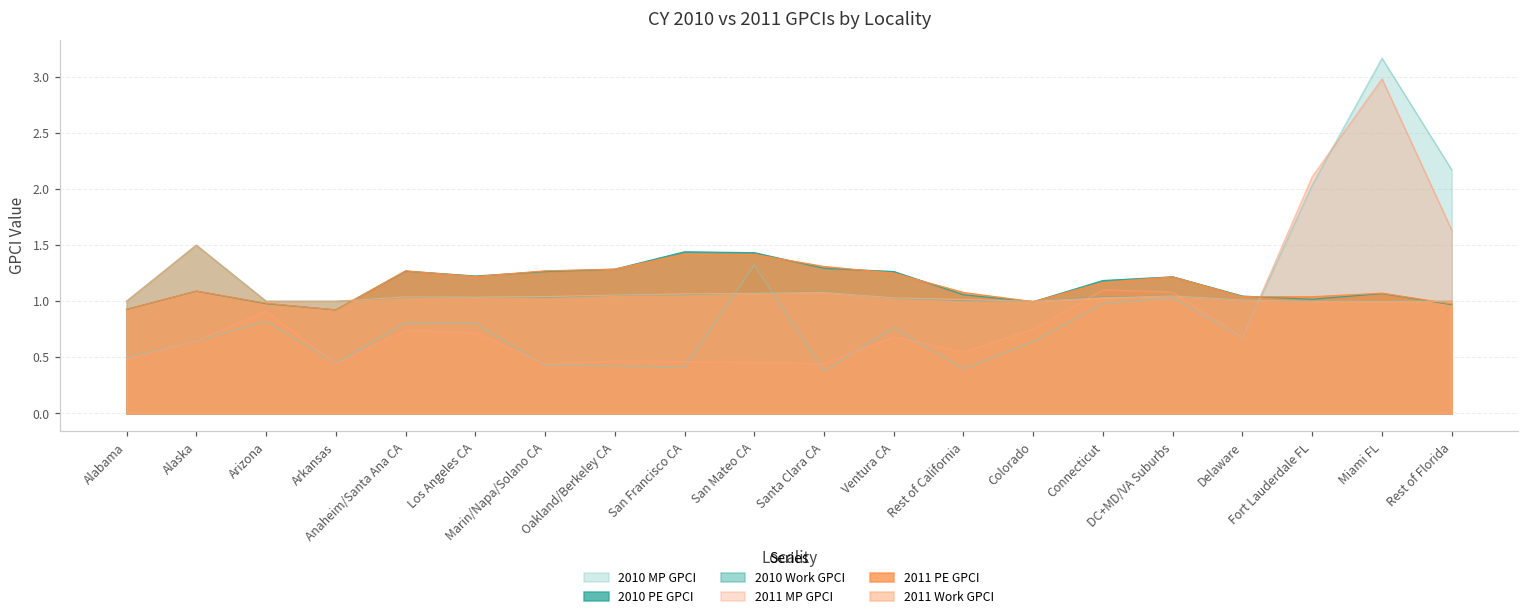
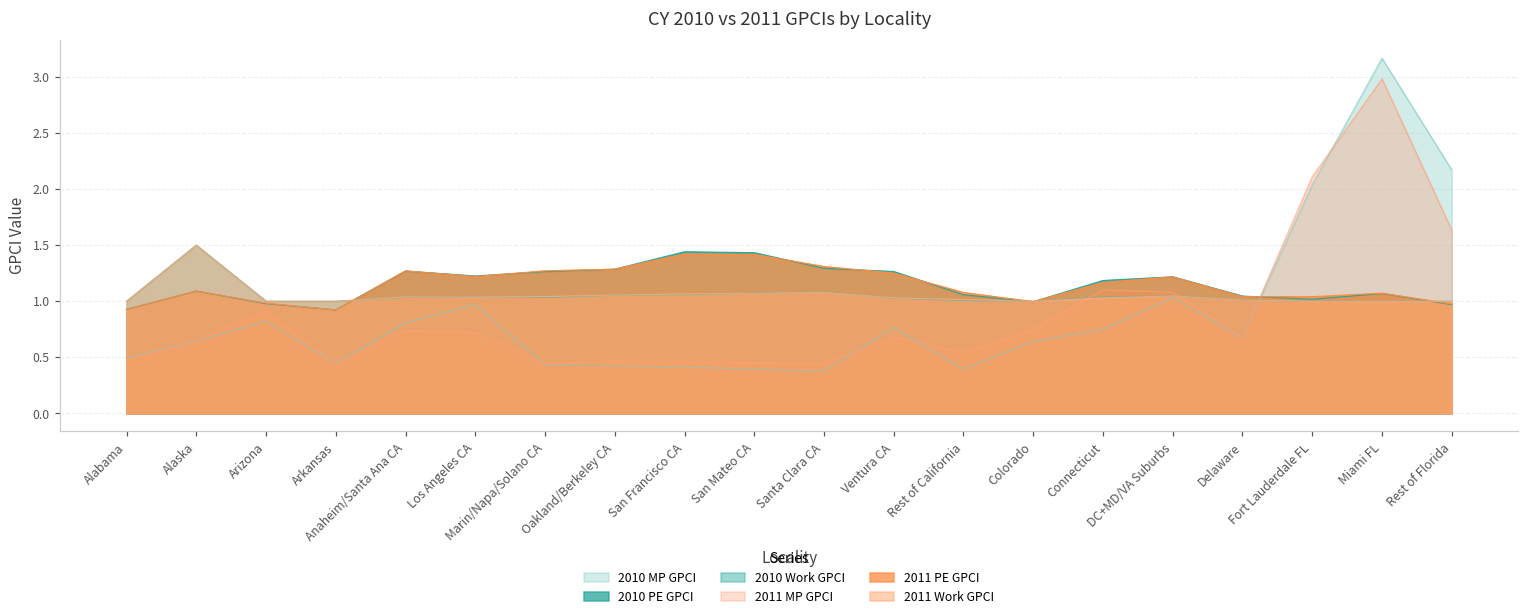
  {
    "2010 MP GPCI": {
      "Arizona": 0.82,
      "Anaheim/Santa Ana CA": 0.81,
-     "Los Angeles CA": 0.80,
+     "Los Angeles CA": 0.97,
      "Oakland/Berkeley CA": 0.43,
      "San Francisco CA": 0.41,
-     "San Mateo CA": 1.32,
+     "San Mateo CA": 0.39,
      "Santa Clara CA": 0.38,
      "Ventura CA": 0.77,
      "Rest of California": 0.40,
      "Colorado": 0.64,
-     "Connecticut": 0.98,
+     "Connecticut": 0.75,
      "Fort Lauderdale FL": 2.04,
      "Miami FL": 3.17,
      "Rest of Florida": 2.17
    }
  }
